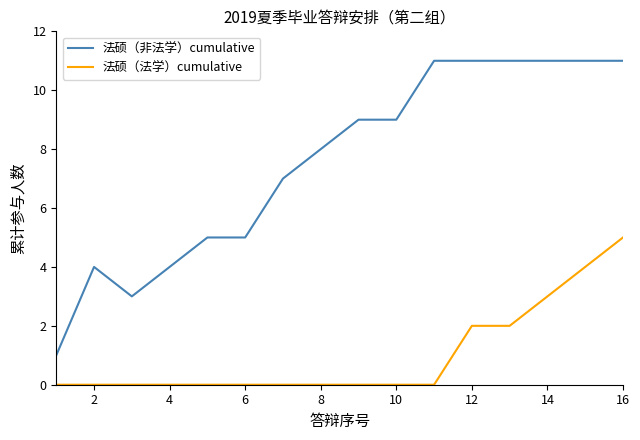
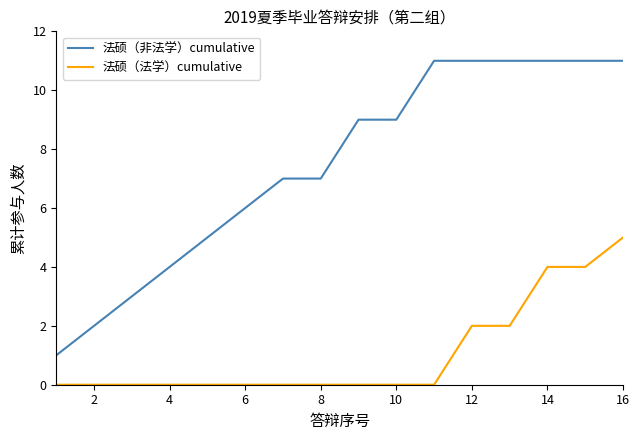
  {
    "法硕（非法学）cumulative": {
-     "2": 4,
+     "2": 2,
      "4": 4,
-     "6": 5,
-     "8": 8,
+     "6": 6,
+     "8": 7,
      "10": 9,
      "12": 11,
      "14": 11,
      "16": 11
    },
    "法硕（法学）cumulative": {
      "2": 0,
      "4": 0,
      "6": 0,
      "8": 0,
      "10": 0,
      "12": 2,
-     "14": 3,
+     "14": 4,
      "16": 5
    }
  }
